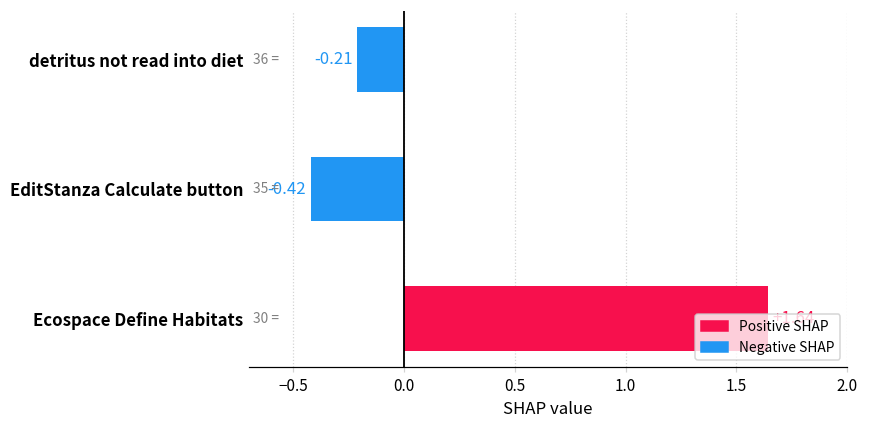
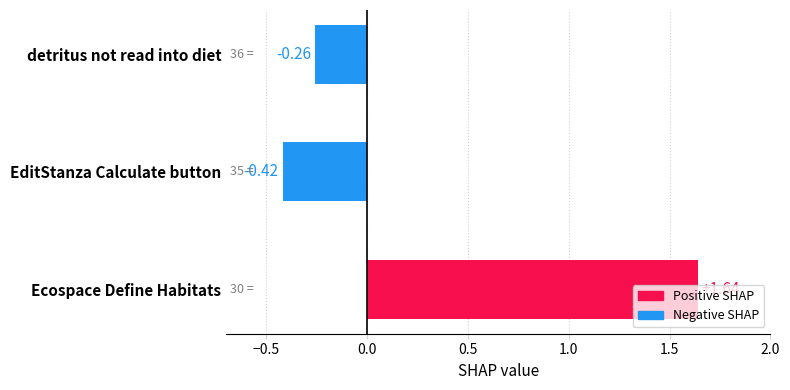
  {
-   "detritus not read into diet": -0.21
+   "detritus not read into diet": -0.26
  }
